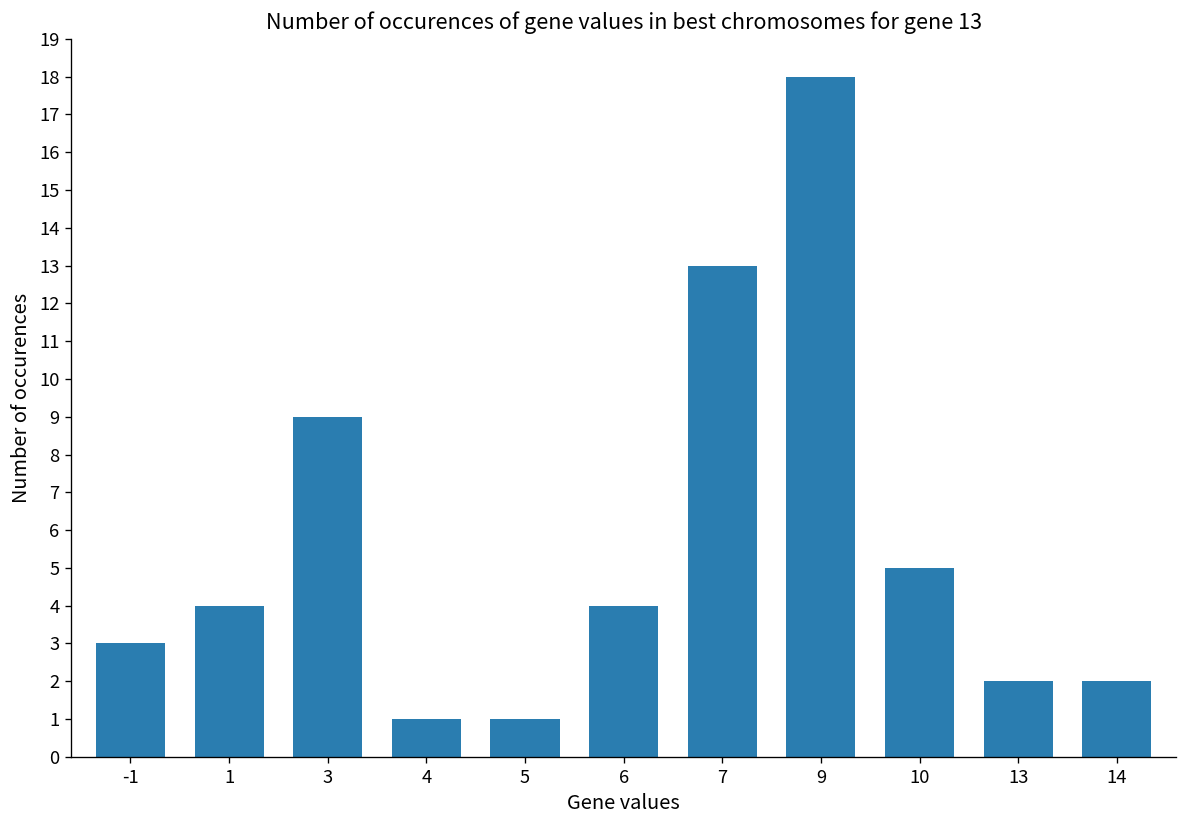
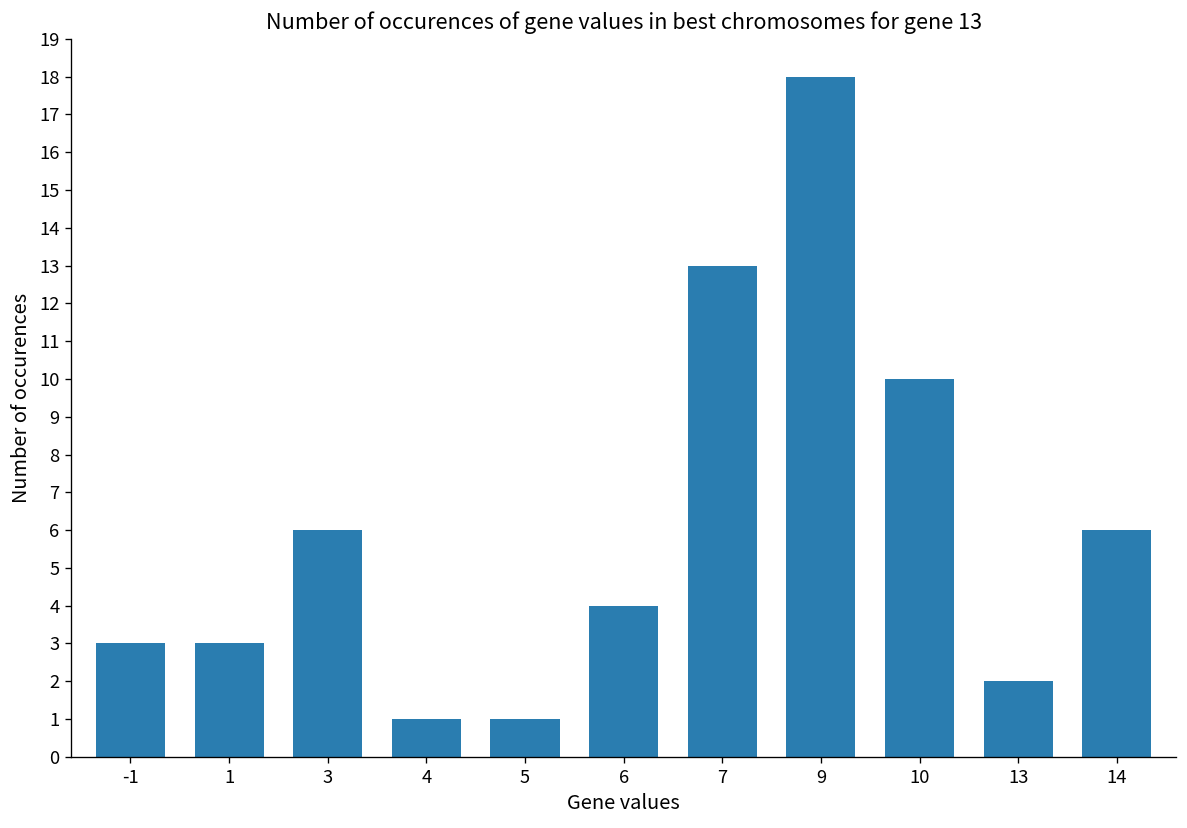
  {
    "-1": 3,
-   "1": 4,
-   "3": 9,
+   "1": 3,
+   "3": 6,
    "4": 1,
    "5": 1,
    "6": 4,
    "7": 13,
    "9": 18,
-   "10": 5,
+   "10": 10,
    "13": 2,
-   "14": 2
+   "14": 6
  }
